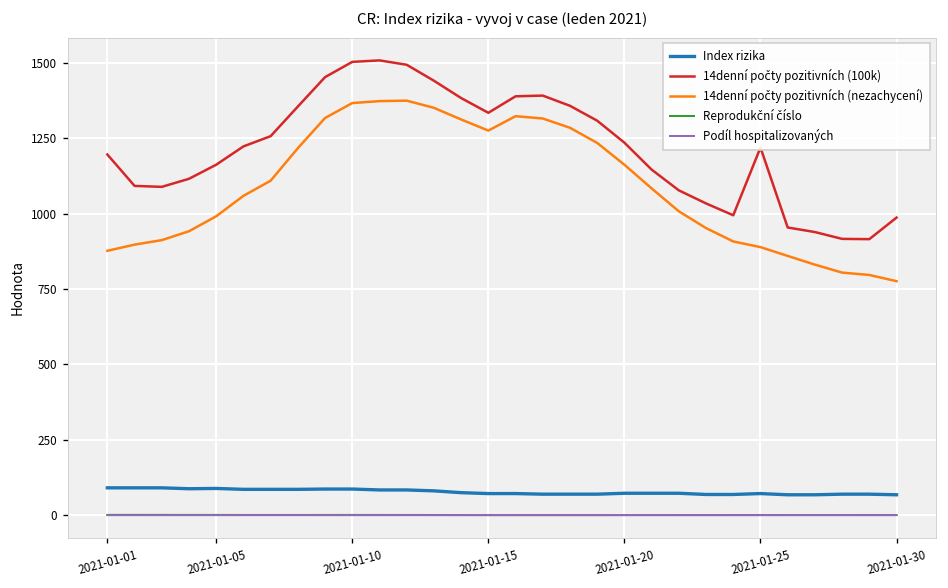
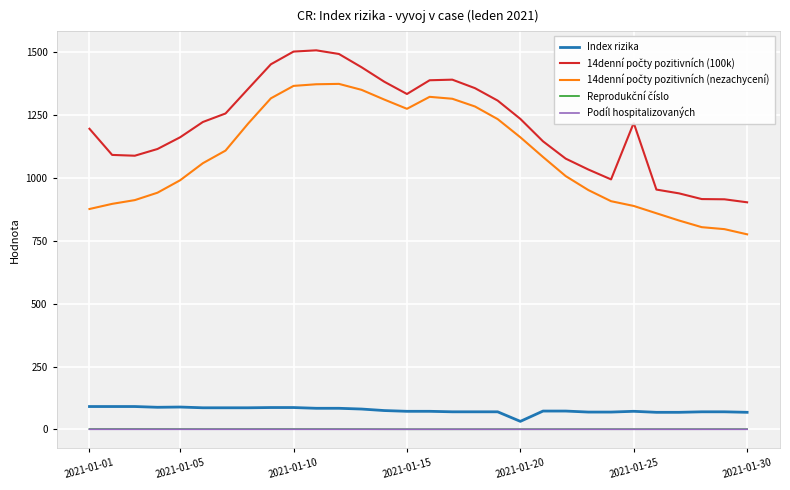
  {
    "Index rizika": {
      "2021-01-01": 90,
      "2021-01-05": 90,
      "2021-01-10": 90,
      "2021-01-15": 70,
-     "2021-01-20": 70,
+     "2021-01-20": 30,
      "2021-01-25": 70,
      "2021-01-30": 70
    },
    "14denní počty pozitivních (100k)": {
      "2021-01-01": 1200,
      "2021-01-05": 1160,
      "2021-01-10": 1500,
      "2021-01-15": 1330,
      "2021-01-20": 1230,
-     "2021-01-30": 990
+     "2021-01-30": 900
    },
    "14denní počty pozitivních (nezachycení)": {
      "2021-01-01": 880,
      "2021-01-05": 990,
      "2021-01-10": 1370,
      "2021-01-15": 1280,
      "2021-01-20": 1160,
      "2021-01-25": 890,
      "2021-01-30": 780
    },
    "Podíl hospitalizovaných": {
      "2021-01-01": 0,
      "2021-01-05": 0,
      "2021-01-10": 0,
      "2021-01-15": 0,
      "2021-01-20": 0,
      "2021-01-25": 0,
      "2021-01-30": 0
    }
  }
